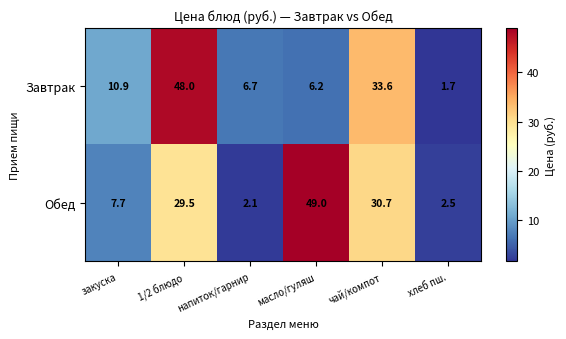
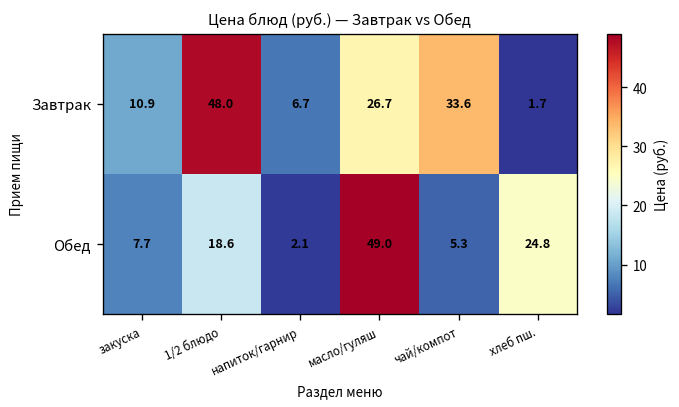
  {
    "Завтрак": {
      "закуска": 10.9,
      "1/2 блюдо": 48.0,
      "напиток/гарнир": 6.7,
-     "масло/гуляш": 6.2,
+     "масло/гуляш": 26.7,
      "чай/компот": 33.6,
      "хлеб пш.": 1.7
    },
    "Обед": {
      "закуска": 7.7,
-     "1/2 блюдо": 29.5,
+     "1/2 блюдо": 18.6,
      "напиток/гарнир": 2.1,
      "масло/гуляш": 49.0,
-     "чай/компот": 30.7,
-     "хлеб пш.": 2.5
+     "чай/компот": 5.3,
+     "хлеб пш.": 24.8
    }
  }
